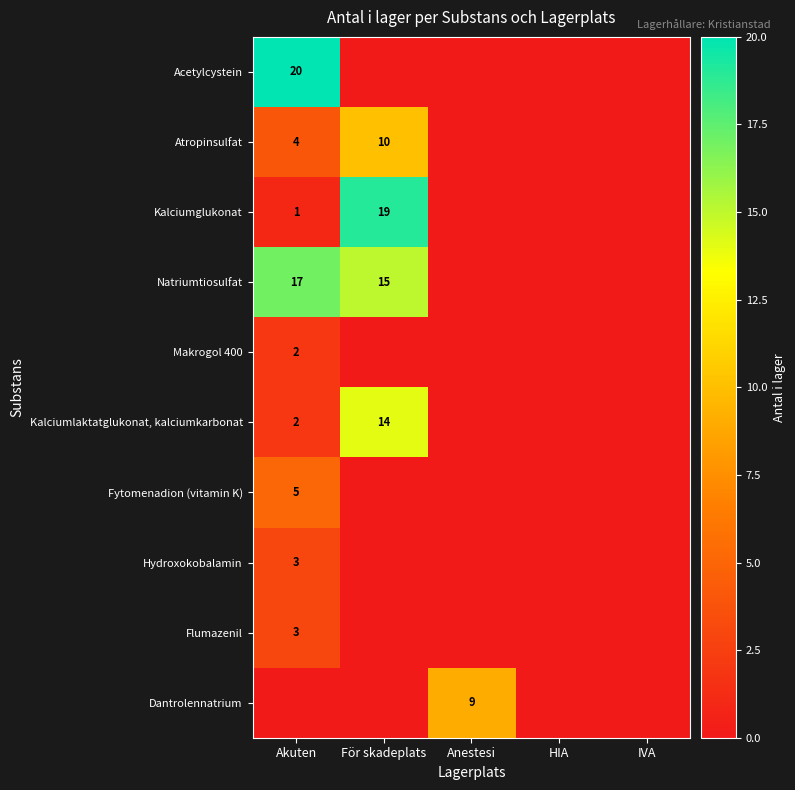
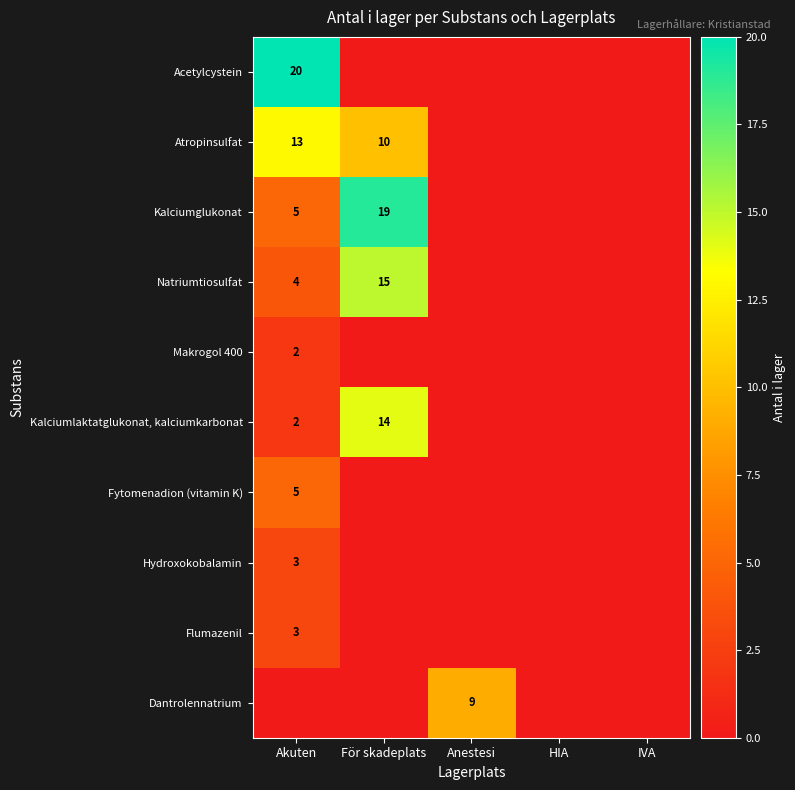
  {
    "Acetylcystein": {
      "Akuten": 20
    },
    "Atropinsulfat": {
-     "Akuten": 4,
+     "Akuten": 13,
      "För skadeplats": 10
    },
    "Kalciumglukonat": {
-     "Akuten": 1,
+     "Akuten": 5,
      "För skadeplats": 19
    },
    "Natriumtiosulfat": {
-     "Akuten": 17,
+     "Akuten": 4,
      "För skadeplats": 15
    },
    "Makrogol 400": {
      "Akuten": 2
    },
    "Kalciumlaktatglukonat, kalciumkarbonat": {
      "Akuten": 2,
      "För skadeplats": 14
    },
    "Fytomenadion (vitamin K)": {
      "Akuten": 5
    },
    "Hydroxokobalamin": {
      "Akuten": 3
    },
    "Flumazenil": {
      "Akuten": 3
    },
    "Dantrolennatrium": {
      "Anestesi": 9
    }
  }
